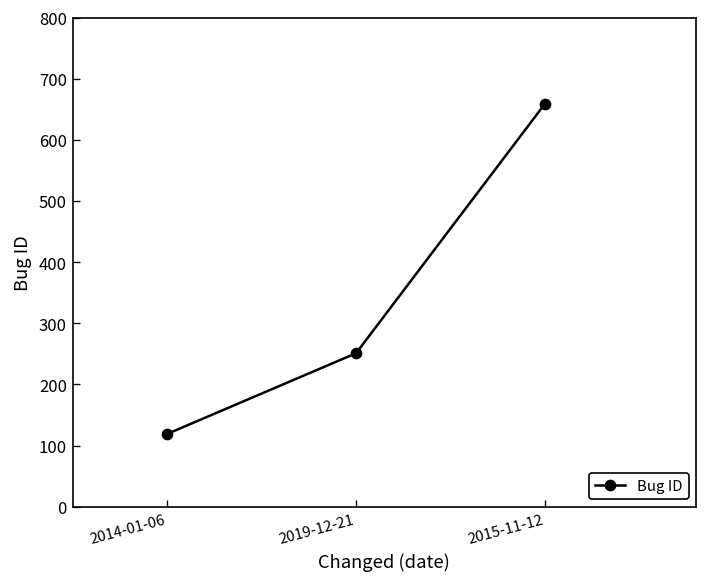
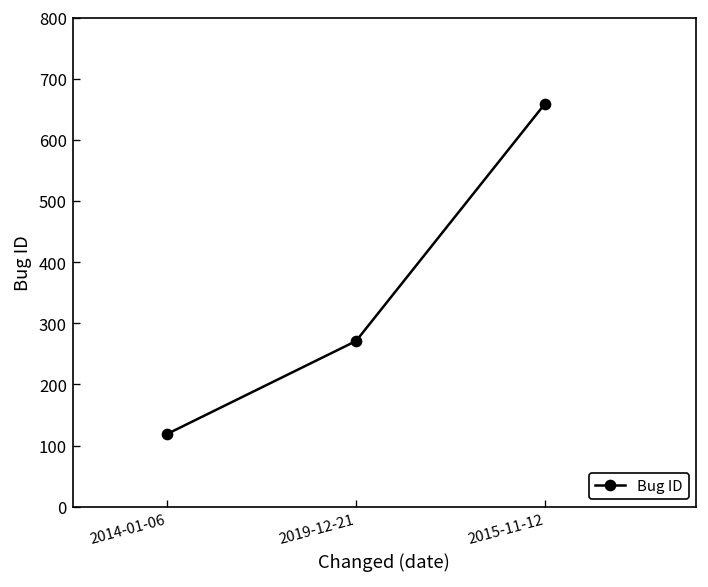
  {
    "2014-01-06": 120,
-   "2019-12-21": 250,
+   "2019-12-21": 270,
    "2015-11-12": 660
  }
